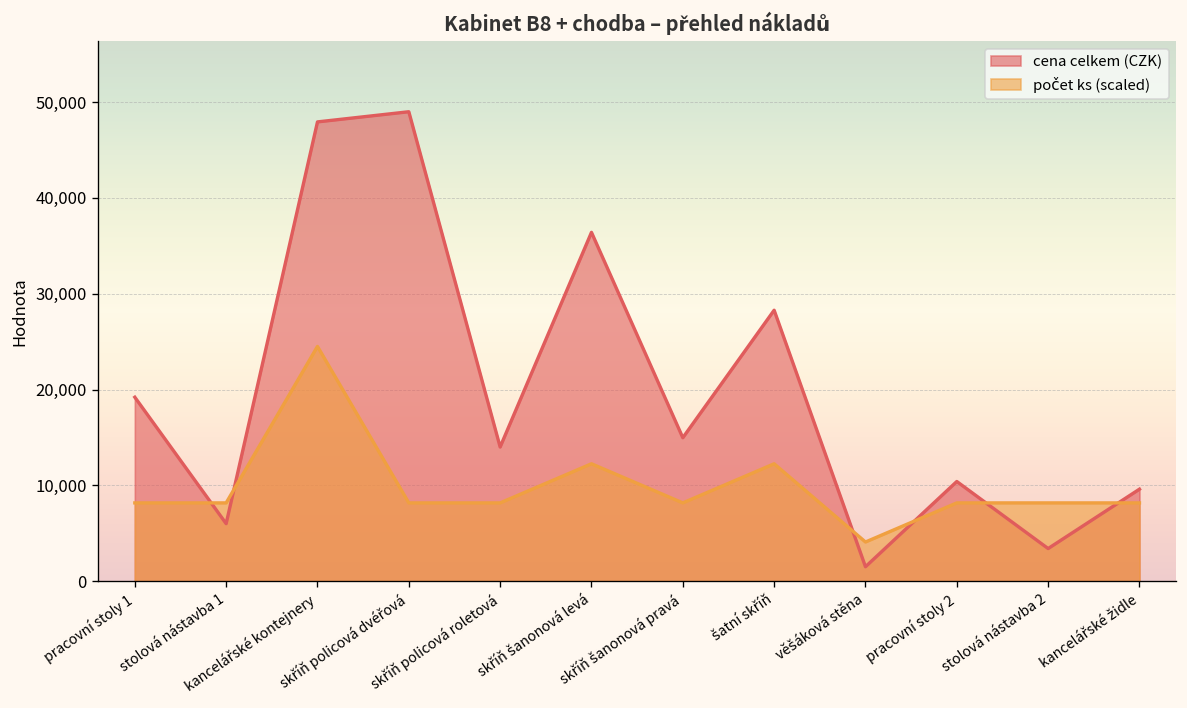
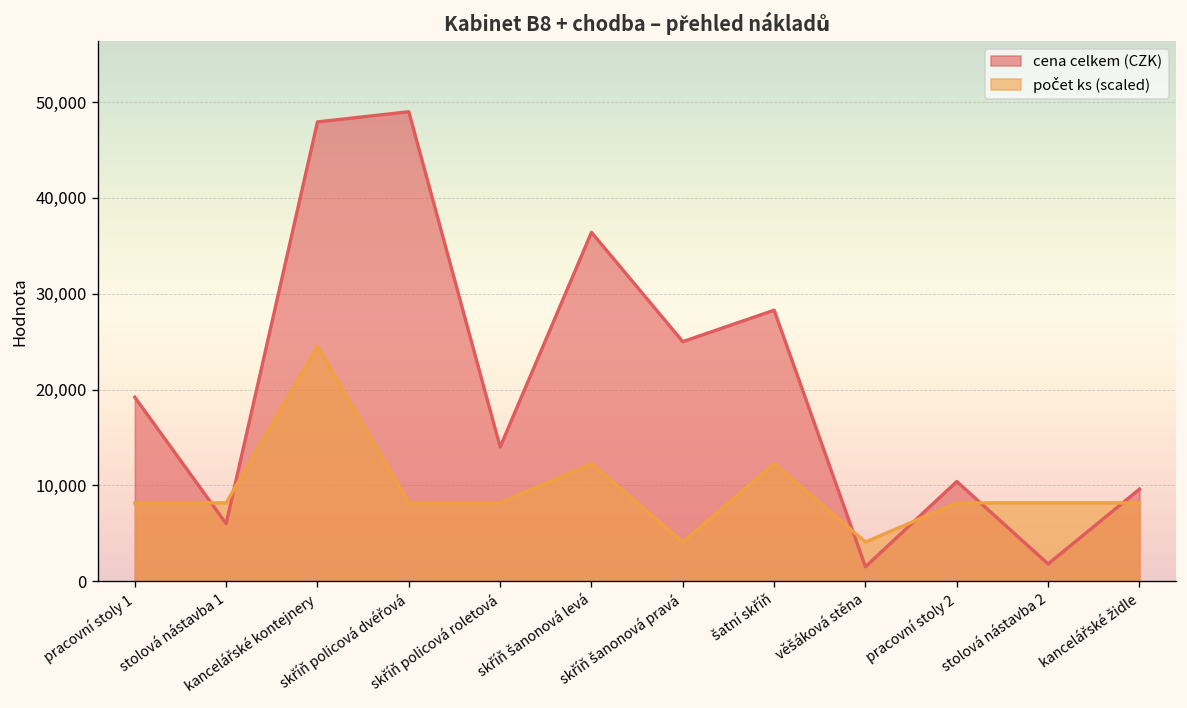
  {
    "cena celkem (CZK)": {
      "pracovní stoly 1": "19,000",
      "stolová nástavba 1": "6,000",
      "kancelářské kontejnery": "48,000",
      "skříň policová dvéřová": "49,000",
      "skříň policová roletová": "14,000",
      "skříň šanonová levá": "36,000",
-     "skříň šanonová pravá": "15,000",
+     "skříň šanonová pravá": "25,000",
      "šatní skříň": "28,000",
      "věšáková stěna": "2,000",
      "pracovní stoly 2": "10,000",
-     "stolová nástavba 2": "3,000",
+     "stolová nástavba 2": "2,000",
      "kancelářské židle": "10,000"
    },
    "počet ks (scaled)": {
      "pracovní stoly 1": "8,000",
      "stolová nástavba 1": "8,000",
      "kancelářské kontejnery": "25,000",
      "skříň policová dvéřová": "8,000",
      "skříň policová roletová": "8,000",
      "skříň šanonová levá": "12,000",
-     "skříň šanonová pravá": "8,000",
+     "skříň šanonová pravá": "4,000",
      "šatní skříň": "12,000",
      "věšáková stěna": "4,000",
      "pracovní stoly 2": "8,000",
      "stolová nástavba 2": "8,000",
      "kancelářské židle": "8,000"
    }
  }
